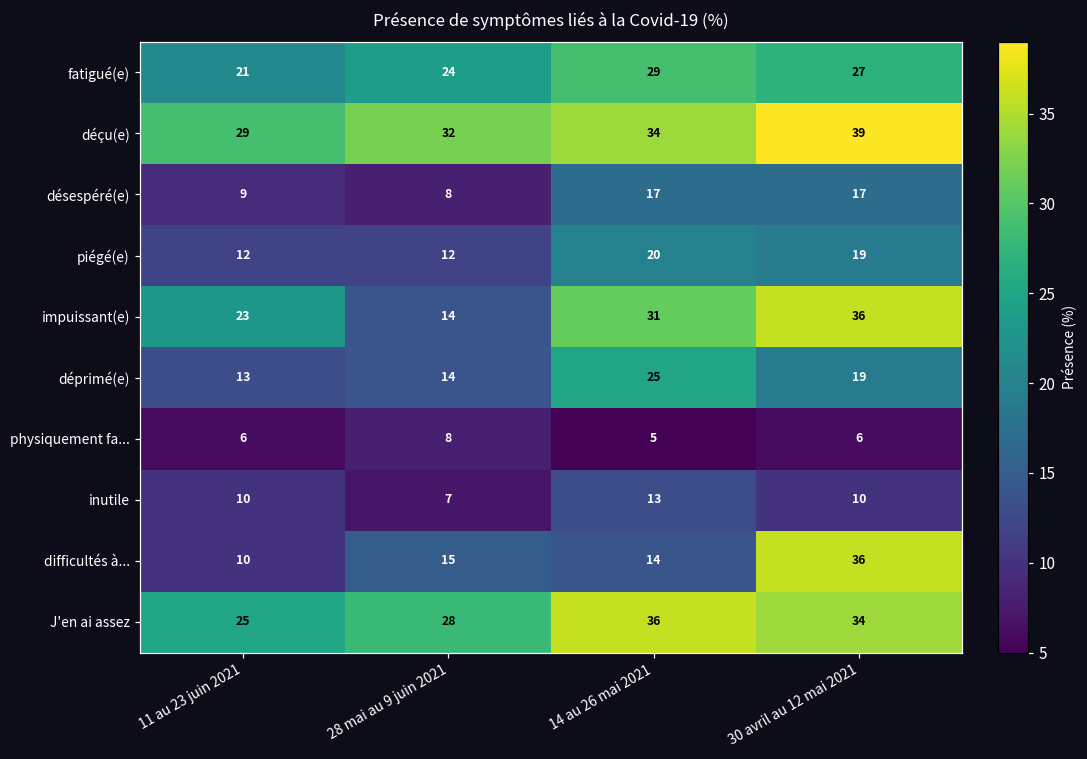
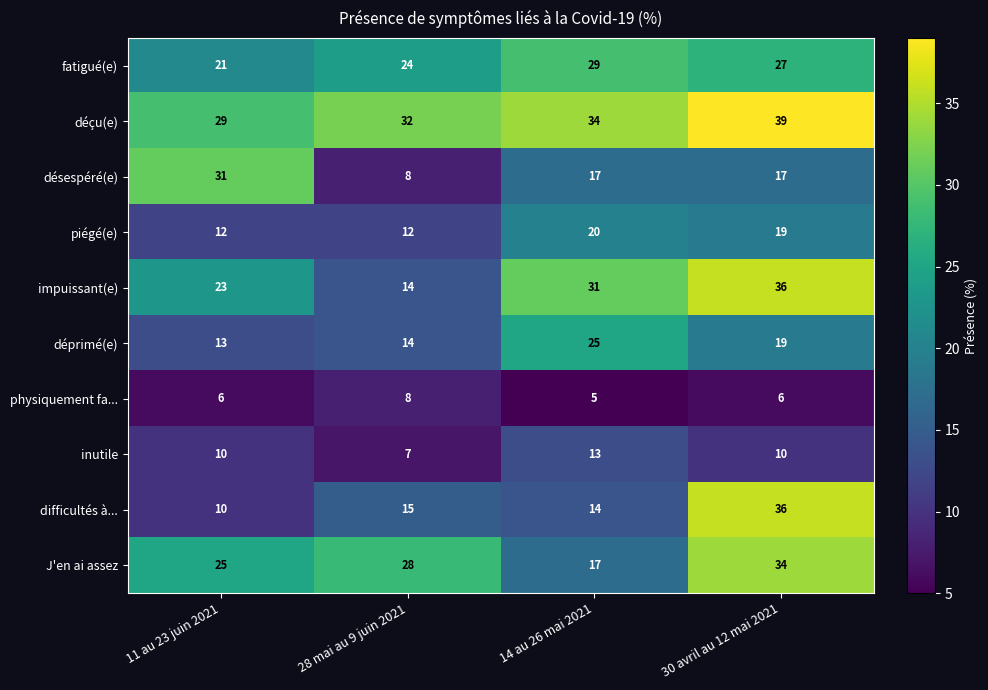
  {
    "fatigué(e)": {
      "11 au 23 juin 2021": 21,
      "28 mai au 9 juin 2021": 24,
      "14 au 26 mai 2021": 29,
      "30 avril au 12 mai 2021": 27
    },
    "déçu(e)": {
      "11 au 23 juin 2021": 29,
      "28 mai au 9 juin 2021": 32,
      "14 au 26 mai 2021": 34,
      "30 avril au 12 mai 2021": 39
    },
    "désespéré(e)": {
-     "11 au 23 juin 2021": 9,
+     "11 au 23 juin 2021": 31,
      "28 mai au 9 juin 2021": 8,
      "14 au 26 mai 2021": 17,
      "30 avril au 12 mai 2021": 17
    },
    "piégé(e)": {
      "11 au 23 juin 2021": 12,
      "28 mai au 9 juin 2021": 12,
      "14 au 26 mai 2021": 20,
      "30 avril au 12 mai 2021": 19
    },
    "impuissant(e)": {
      "11 au 23 juin 2021": 23,
      "28 mai au 9 juin 2021": 14,
      "14 au 26 mai 2021": 31,
      "30 avril au 12 mai 2021": 36
    },
    "déprimé(e)": {
      "11 au 23 juin 2021": 13,
      "28 mai au 9 juin 2021": 14,
      "14 au 26 mai 2021": 25,
      "30 avril au 12 mai 2021": 19
    },
    "physiquement fa...": {
      "11 au 23 juin 2021": 6,
      "28 mai au 9 juin 2021": 8,
      "14 au 26 mai 2021": 5,
      "30 avril au 12 mai 2021": 6
    },
    "inutile": {
      "11 au 23 juin 2021": 10,
      "28 mai au 9 juin 2021": 7,
      "14 au 26 mai 2021": 13,
      "30 avril au 12 mai 2021": 10
    },
    "difficultés à...": {
      "11 au 23 juin 2021": 10,
      "28 mai au 9 juin 2021": 15,
      "14 au 26 mai 2021": 14,
      "30 avril au 12 mai 2021": 36
    },
    "J'en ai assez": {
      "11 au 23 juin 2021": 25,
      "28 mai au 9 juin 2021": 28,
-     "14 au 26 mai 2021": 36,
+     "14 au 26 mai 2021": 17,
      "30 avril au 12 mai 2021": 34
    }
  }
